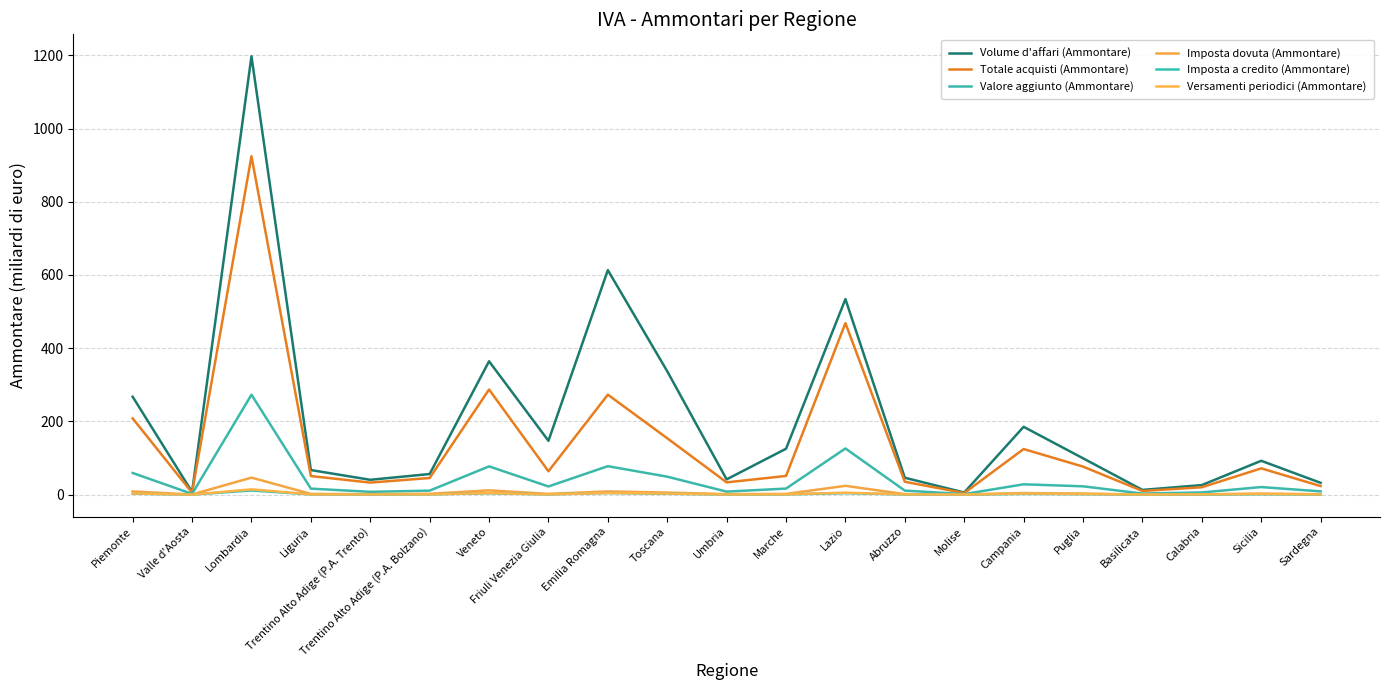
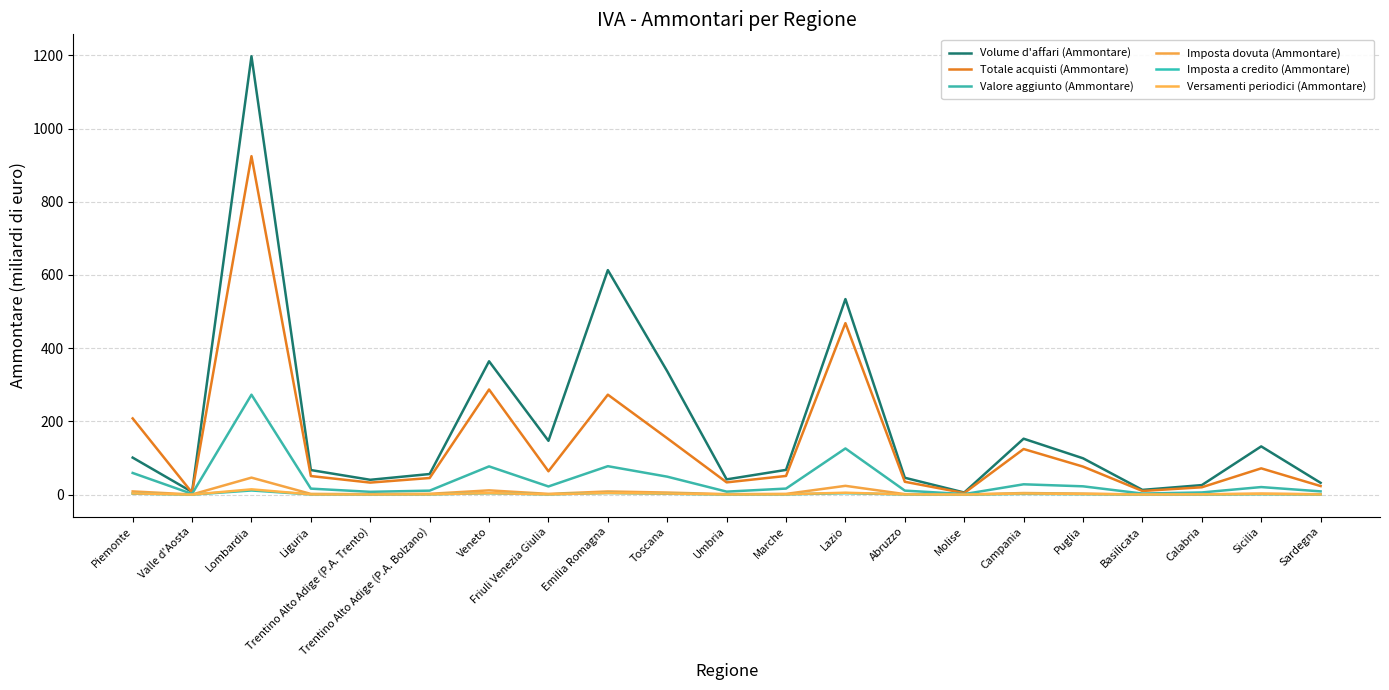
  {
    "Volume d'affari (Ammontare)": {
-     "Piemonte": 270,
+     "Piemonte": 100,
      "Lombardia": 1200,
      "Liguria": 70,
      "Trentino Alto Adige (P.A. Trento)": 40,
      "Trentino Alto Adige (P.A. Bolzano)": 60,
      "Veneto": 360,
      "Friuli Venezia Giulia": 150,
      "Emilia Romagna": 610,
      "Toscana": 340,
      "Umbria": 40,
-     "Marche": 130,
+     "Marche": 70,
      "Lazio": 530,
      "Abruzzo": 50,
-     "Campania": 190,
+     "Campania": 150,
      "Puglia": 100,
-     "Sicilia": 90,
+     "Sicilia": 130,
      "Sardegna": 30
    }
  }
